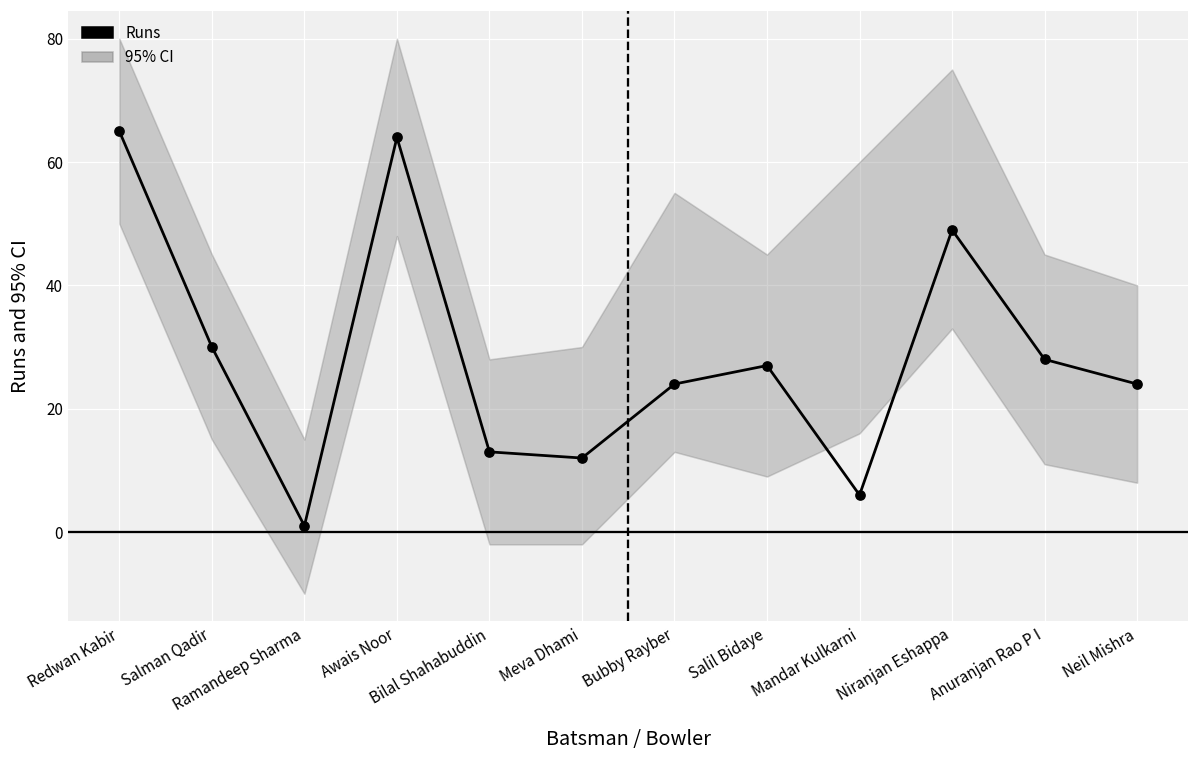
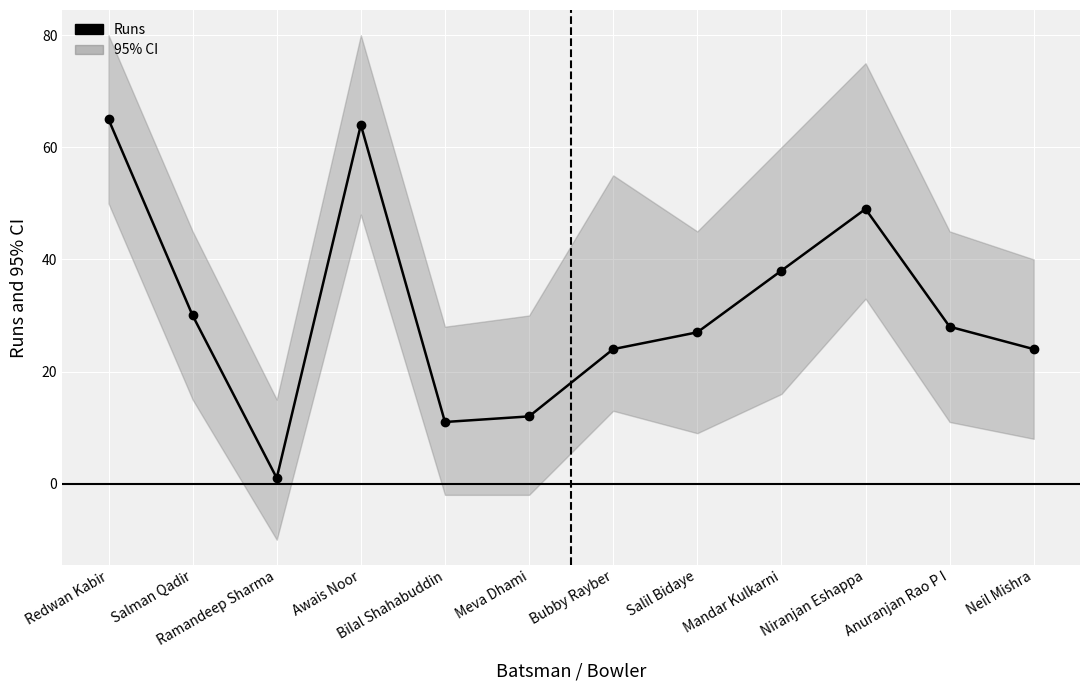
  {
    "Runs": {
      "Redwan Kabir": 65,
      "Salman Qadir": 30,
      "Ramandeep Sharma": 1,
      "Awais Noor": 64,
-     "Bilal Shahabuddin": 13,
+     "Bilal Shahabuddin": 11,
      "Meva Dhami": 12,
      "Bubby Rayber": 24,
      "Salil Bidaye": 27,
-     "Mandar Kulkarni": 6,
+     "Mandar Kulkarni": 38,
      "Niranjan Eshappa": 49,
      "Anuranjan Rao P I": 28,
      "Neil Mishra": 24
    }
  }
